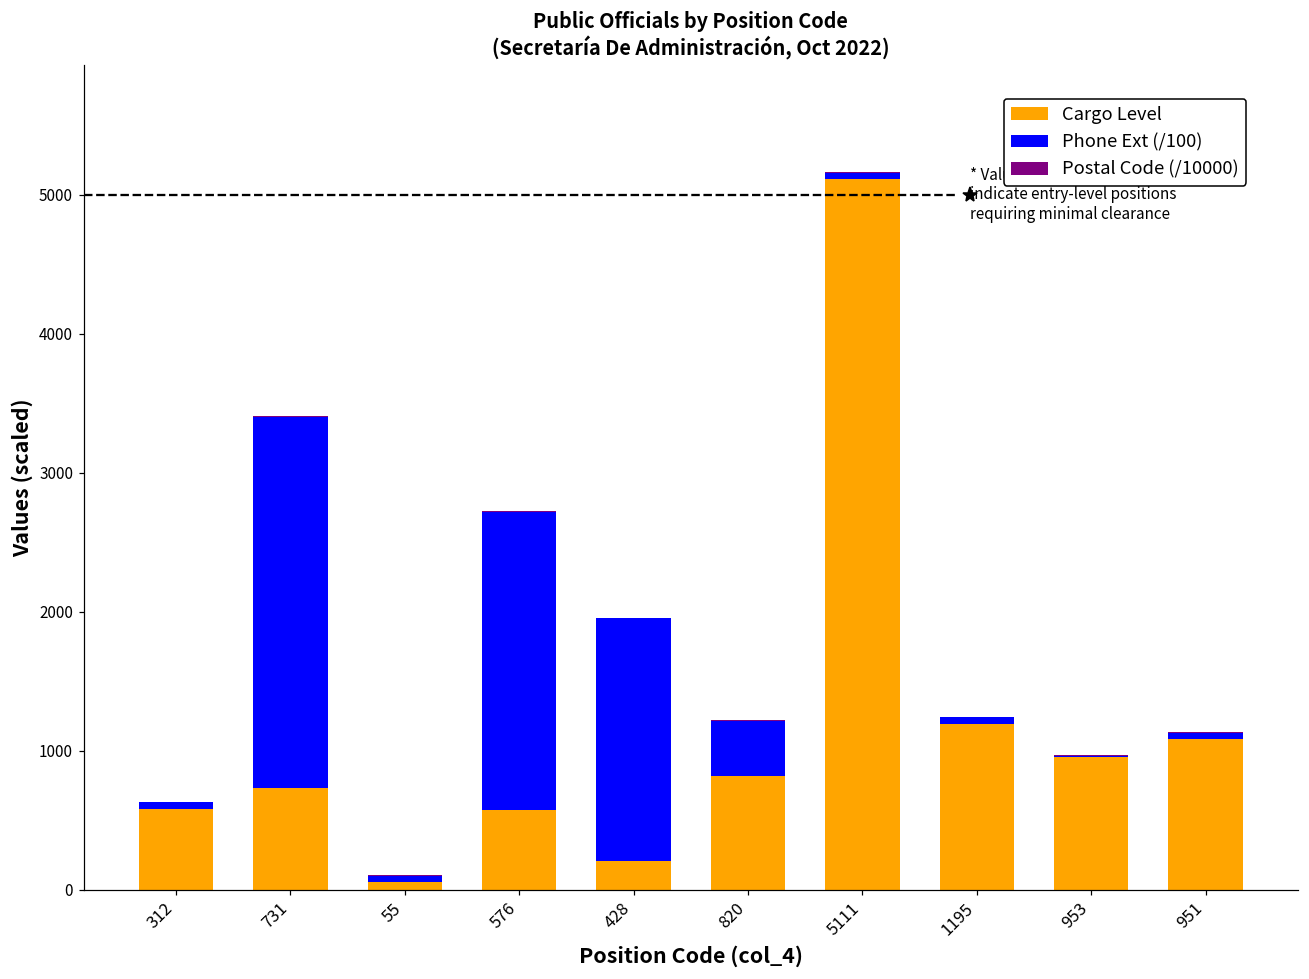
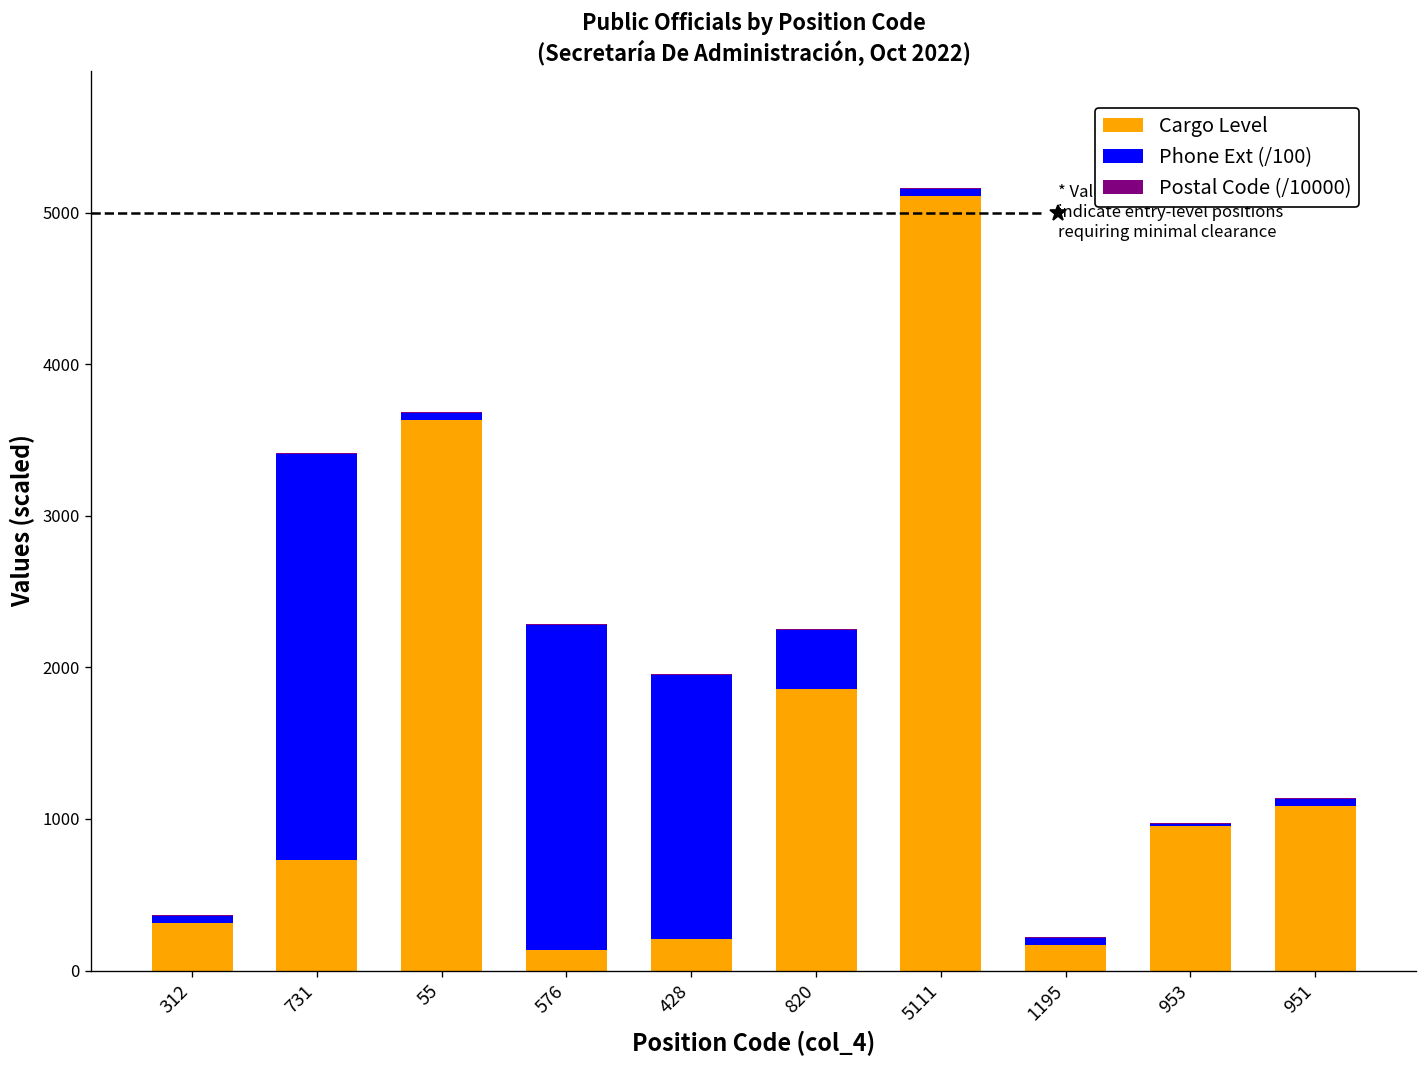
  {
    "Cargo Level": {
-     "312": 580,
+     "312": 310,
      "731": 730,
-     "55": 60,
-     "576": 580,
+     "55": 3630,
+     "576": 140,
      "428": 210,
-     "820": 820,
+     "820": 1860,
      "5111": 5110,
-     "1195": 1200,
+     "1195": 170,
      "953": 950,
      "951": 1080
    },
    "Phone Ext (/100)": {
      "312": 50,
      "731": 2670,
      "55": 50,
      "576": 2140,
      "428": 1750,
      "820": 390,
      "5111": 40,
      "1195": 40,
      "951": 50
    }
  }
